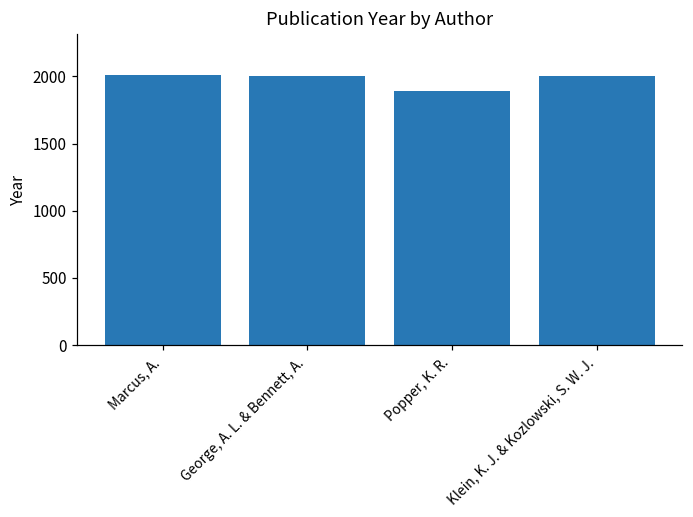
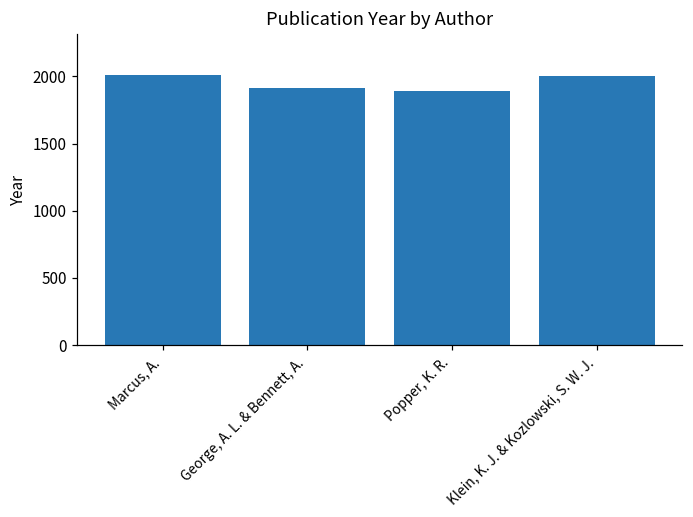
  {
    "Marcus, A.": 2010,
-   "George, A. L. & Bennett, A.": 2010,
+   "George, A. L. & Bennett, A.": 1920,
    "Popper, K. R.": 1890,
    "Klein, K. J. & Kozlowski, S. W. J.": 2000
  }
